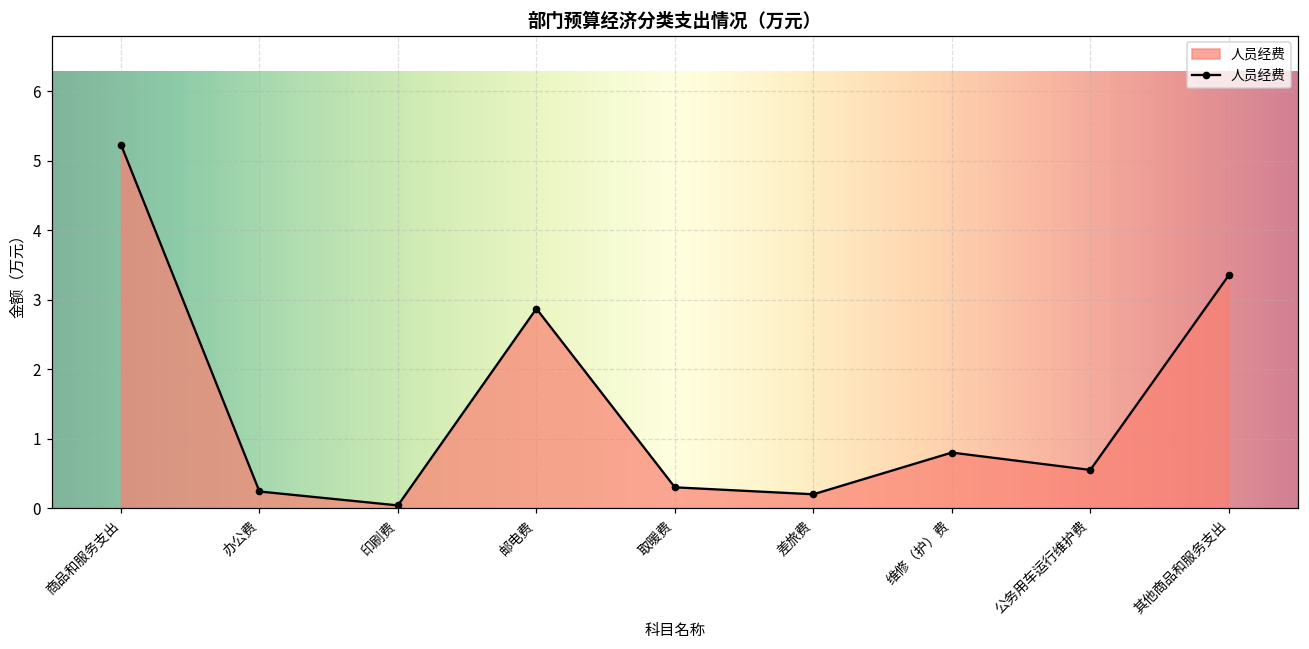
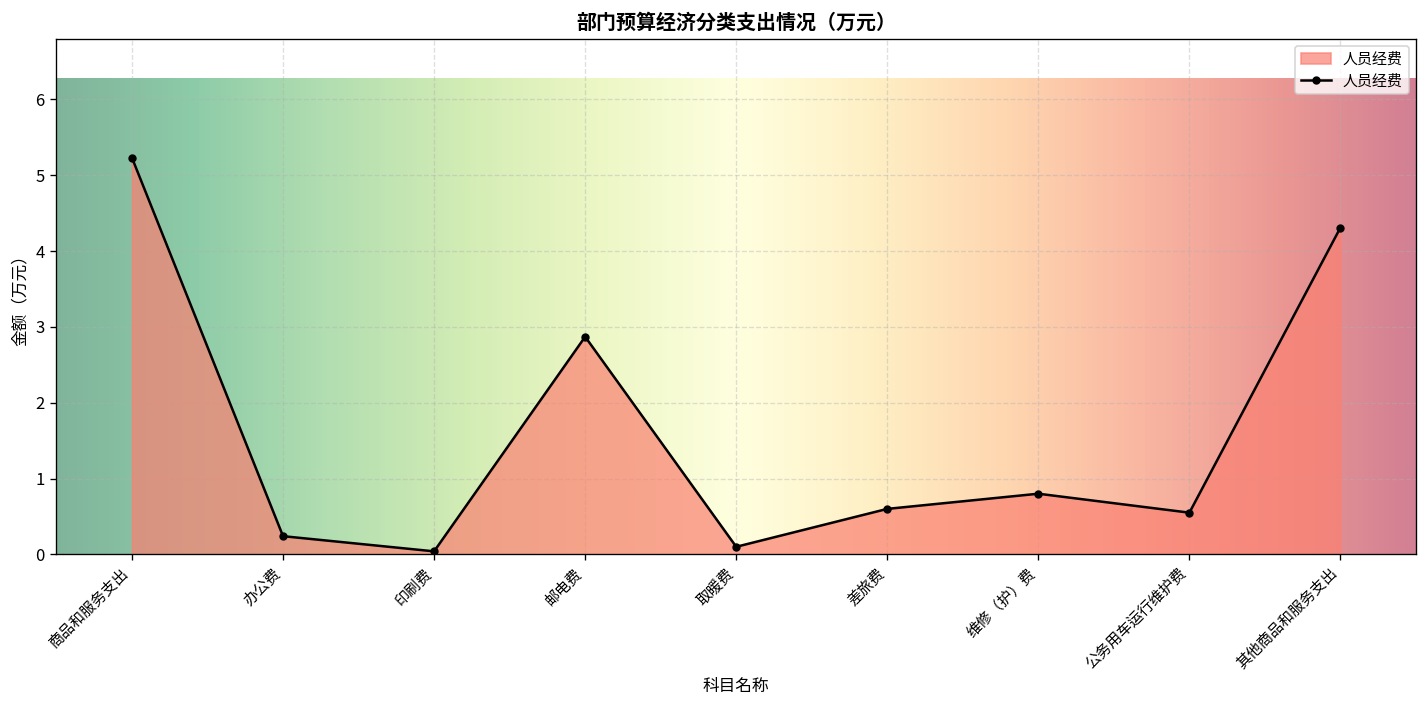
  {
    "商品和服务支出": 5.2,
    "办公费": 0.2,
    "印刷费": 0.0,
    "邮电费": 2.9,
-   "取暖费": 0.3,
-   "差旅费": 0.2,
+   "取暖费": 0.1,
+   "差旅费": 0.6,
    "维修（护）费": 0.8,
    "公务用车运行维护费": 0.6,
-   "其他商品和服务支出": 3.4
+   "其他商品和服务支出": 4.3
  }
